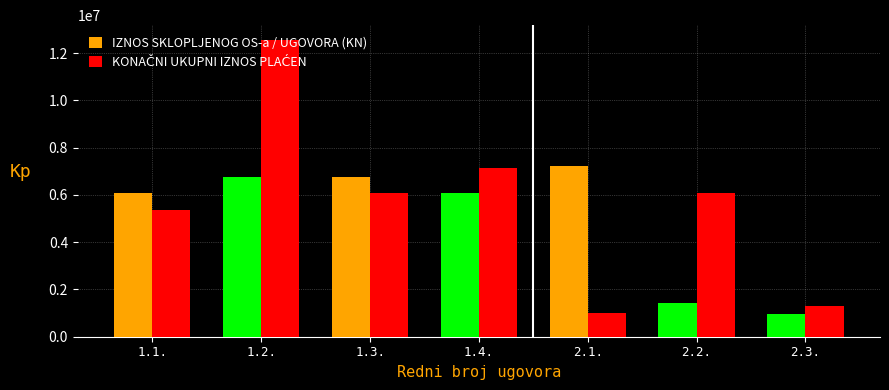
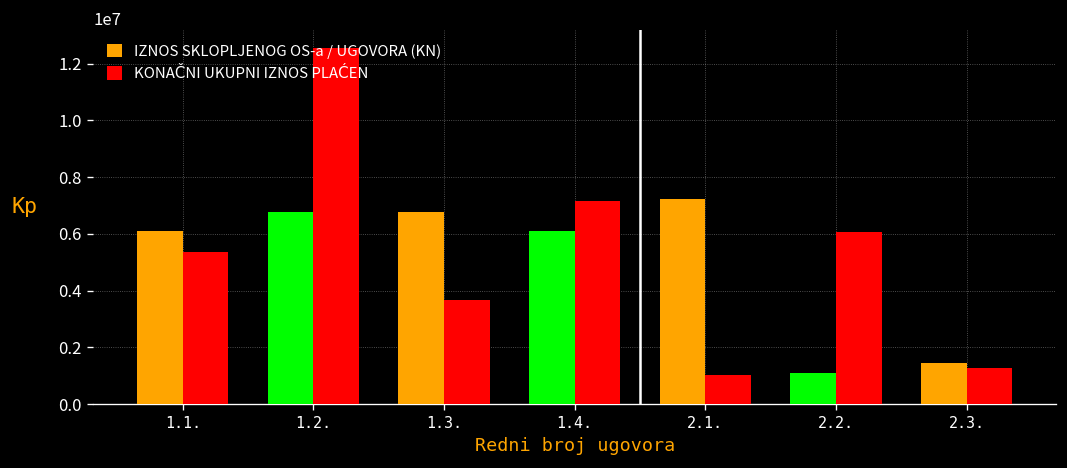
  {
    "IZNOS SKLOPLJENOG OS-a / UGOVORA (KN)": {
      "1.1.": 6100000,
      "1.2.": 6800000,
      "1.3.": 6800000,
      "1.4.": 6100000,
      "2.1.": 7200000,
-     "2.2.": 1400000,
-     "2.3.": 1000000
+     "2.2.": 1100000,
+     "2.3.": 1400000
    },
    "KONAČNI UKUPNI IZNOS PLAĆEN": {
      "1.1.": 5400000,
-     "1.3.": 6100000,
+     "1.3.": 3700000,
      "1.4.": 7200000,
      "2.1.": 1000000,
      "2.2.": 6100000,
      "2.3.": 1300000
    }
  }
